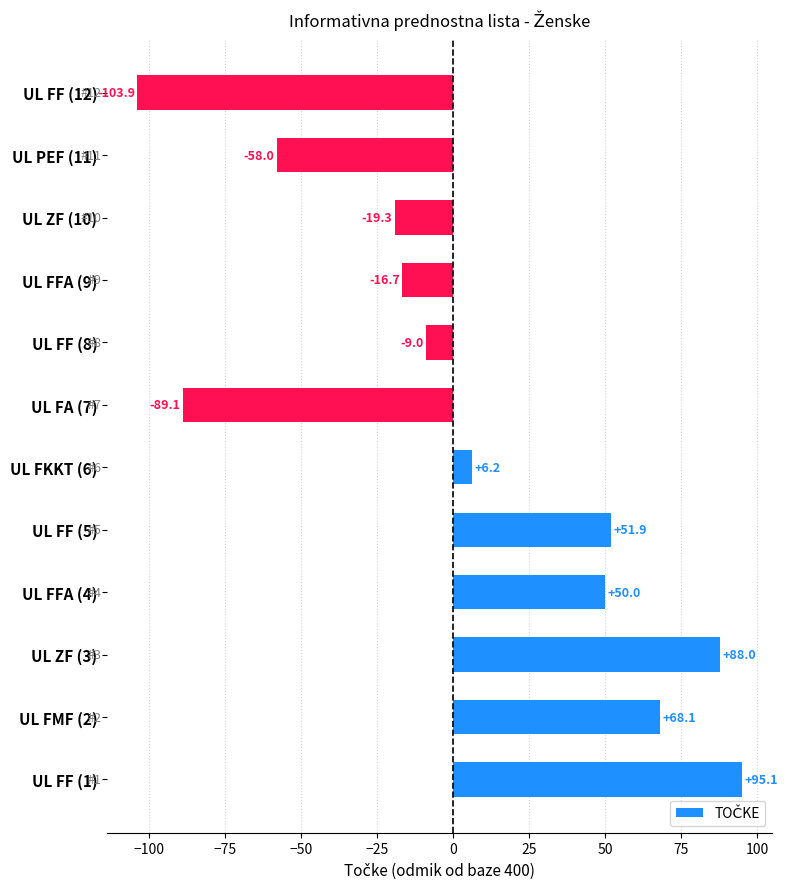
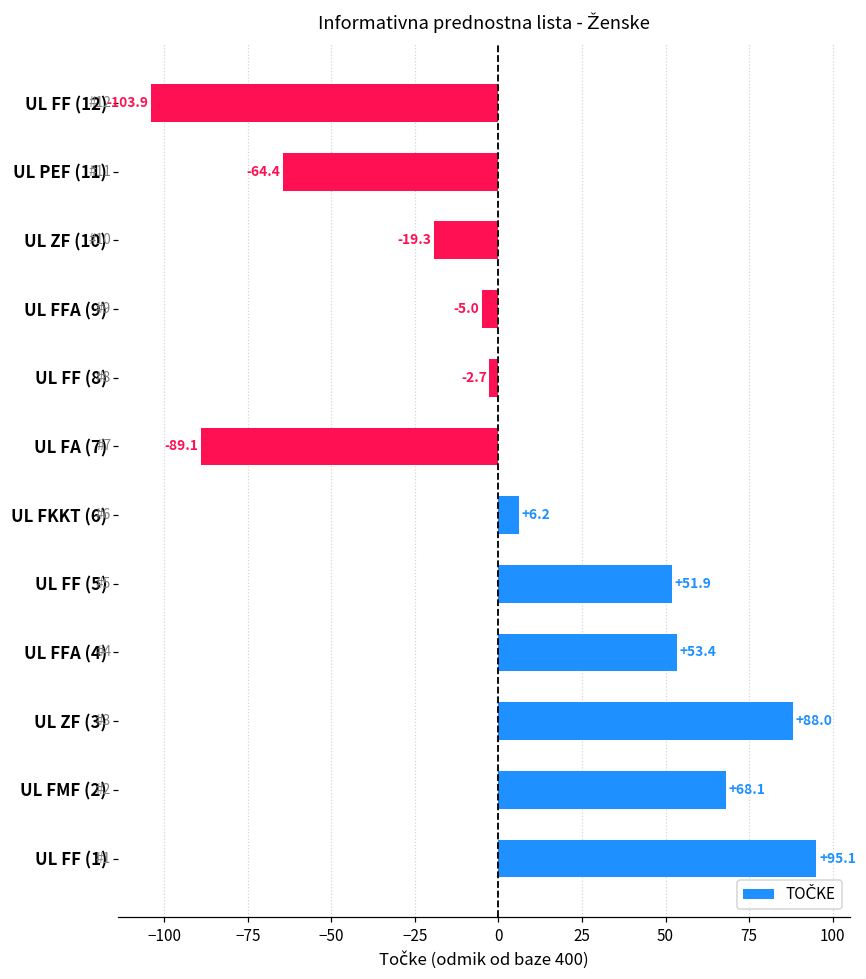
  {
    "UL FF (12)": "-103.9",
-   "UL PEF (11)": "-58.0",
+   "UL PEF (11)": "-64.4",
    "UL ZF (10)": "-19.3",
-   "UL FFA (9)": "-16.7",
-   "UL FF (8)": "-9.0",
+   "UL FFA (9)": "-5.0",
+   "UL FF (8)": "-2.7",
    "UL FA (7)": "-89.1",
    "UL FKKT (6)": "+6.2",
    "UL FF (5)": "+51.9",
-   "UL FFA (4)": "+50.0",
+   "UL FFA (4)": "+53.4",
    "UL ZF (3)": "+88.0",
    "UL FMF (2)": "+68.1",
    "UL FF (1)": "+95.1"
  }
